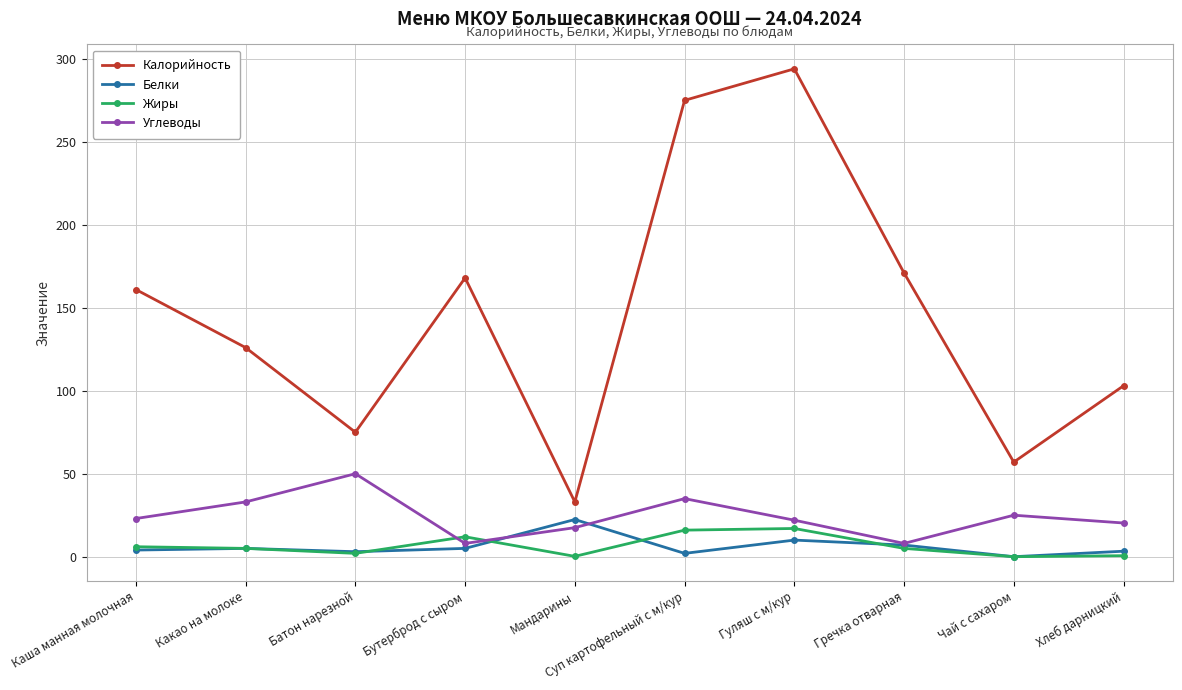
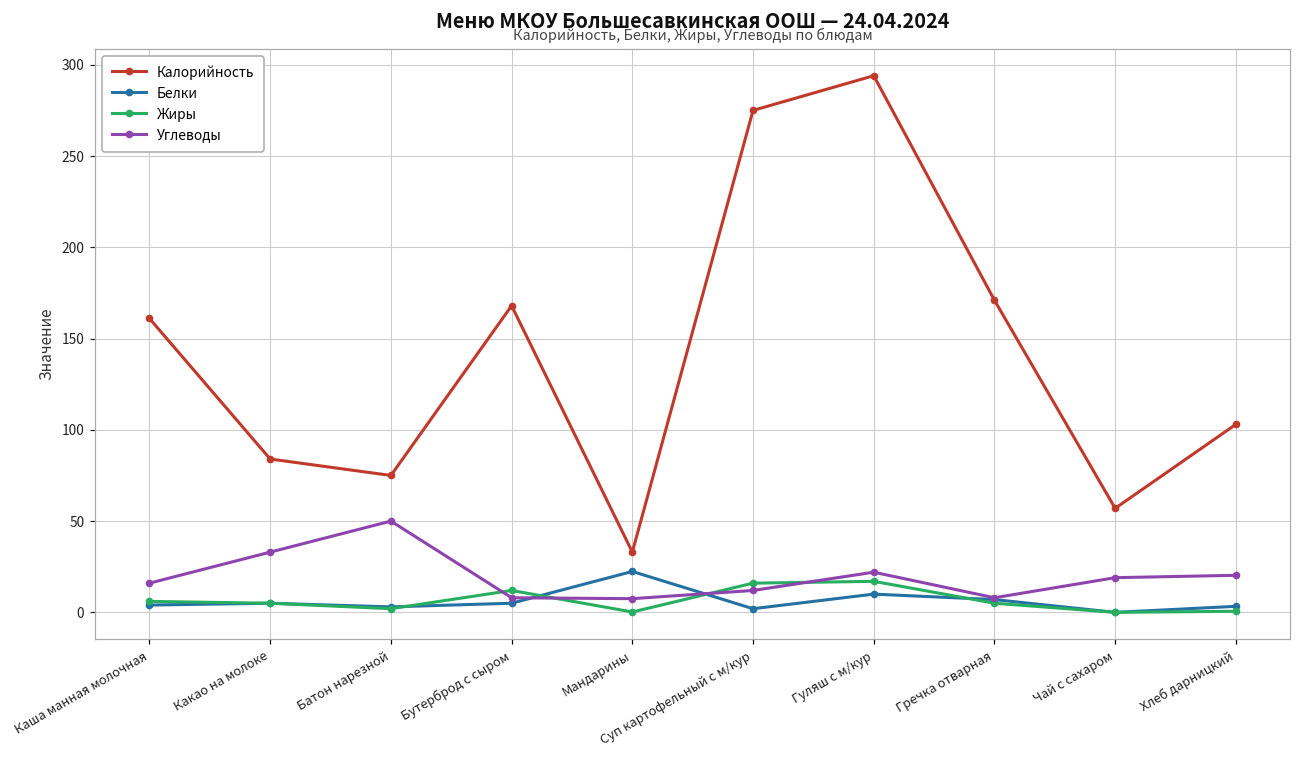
  {
    "Калорийность": {
      "Каша манная молочная": 161,
-     "Какао на молоке": 126,
+     "Какао на молоке": 84,
      "Батон нарезной": 75,
      "Бутерброд с сыром": 168,
      "Мандарины": 33,
      "Суп картофельный с м/кур": 275,
      "Гуляш с м/кур": 294,
      "Гречка отварная": 171,
      "Чай с сахаром": 57,
      "Хлеб дарницкий": 103
    },
    "Белки": {
      "Каша манная молочная": 4,
      "Бутерброд с сыром": 5,
      "Мандарины": 22,
      "Суп картофельный с м/кур": 2,
      "Гуляш с м/кур": 10,
      "Хлеб дарницкий": 3
    },
    "Жиры": {
      "Каша манная молочная": 6,
      "Бутерброд с сыром": 12,
      "Мандарины": 0,
      "Суп картофельный с м/кур": 16,
      "Гуляш с м/кур": 17,
      "Гречка отварная": 5,
      "Хлеб дарницкий": 1
    },
    "Углеводы": {
-     "Каша манная молочная": 23,
+     "Каша манная молочная": 16,
      "Какао на молоке": 33,
      "Батон нарезной": 50,
      "Бутерброд с сыром": 8,
-     "Мандарины": 18,
-     "Суп картофельный с м/кур": 35,
+     "Мандарины": 8,
+     "Суп картофельный с м/кур": 12,
      "Гуляш с м/кур": 22,
-     "Чай с сахаром": 25,
+     "Чай с сахаром": 19,
      "Хлеб дарницкий": 20
    }
  }
